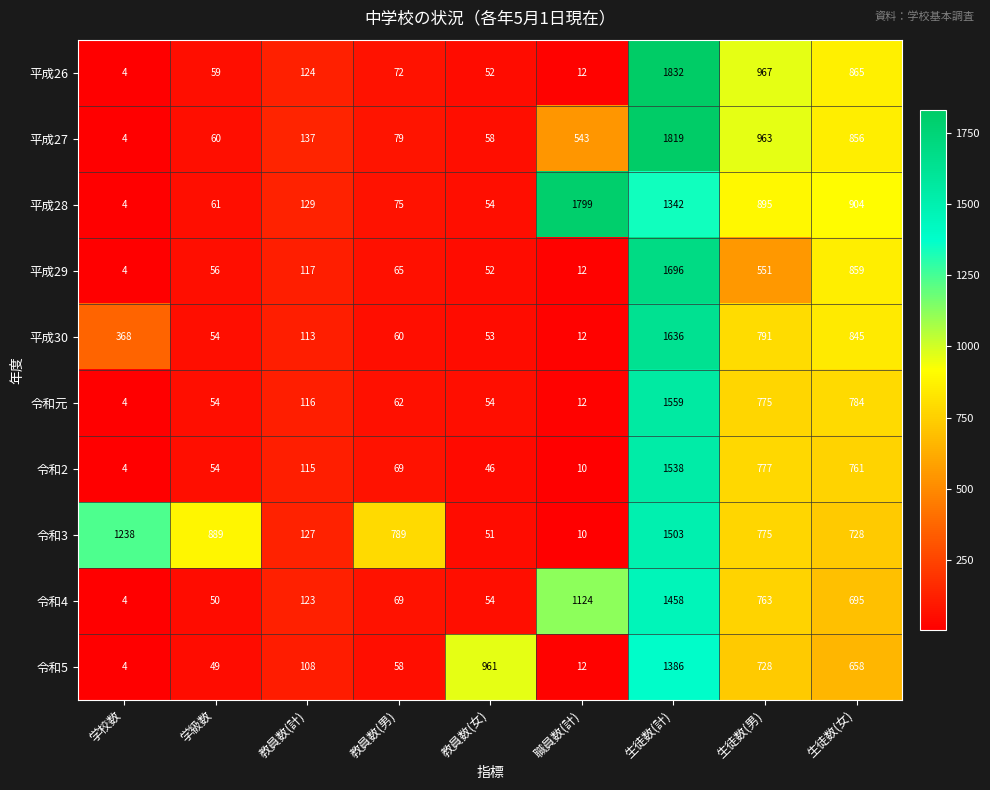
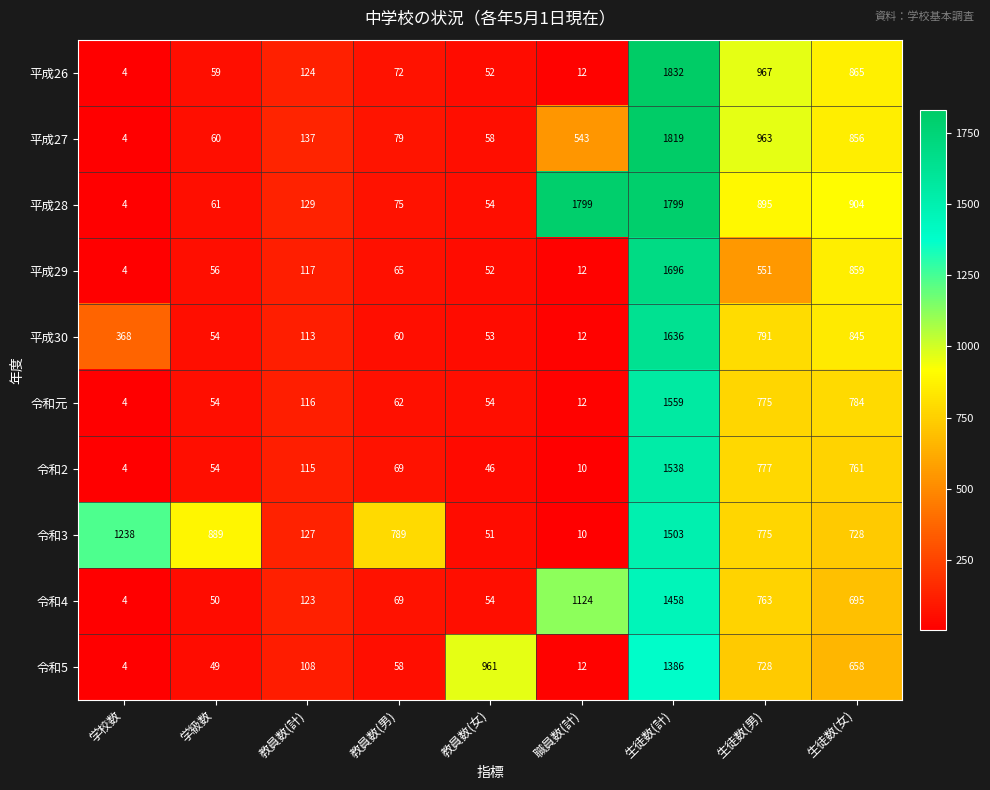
  {
    "平成26": {
      "学校数": 4,
      "学級数": 59,
      "教員数(計)": 124,
      "教員数(男)": 72,
      "教員数(女)": 52,
      "職員数(計)": 12,
      "生徒数(計)": 1832,
      "生徒数(男)": 967,
      "生徒数(女)": 865
    },
    "平成27": {
      "学校数": 4,
      "学級数": 60,
      "教員数(計)": 137,
      "教員数(男)": 79,
      "教員数(女)": 58,
      "職員数(計)": 543,
      "生徒数(計)": 1819,
      "生徒数(男)": 963,
      "生徒数(女)": 856
    },
    "平成28": {
      "学校数": 4,
      "学級数": 61,
      "教員数(計)": 129,
      "教員数(男)": 75,
      "教員数(女)": 54,
      "職員数(計)": 1799,
-     "生徒数(計)": 1342,
+     "生徒数(計)": 1799,
      "生徒数(男)": 895,
      "生徒数(女)": 904
    },
    "平成29": {
      "学校数": 4,
      "学級数": 56,
      "教員数(計)": 117,
      "教員数(男)": 65,
      "教員数(女)": 52,
      "職員数(計)": 12,
      "生徒数(計)": 1696,
      "生徒数(男)": 551,
      "生徒数(女)": 859
    },
    "平成30": {
      "学校数": 368,
      "学級数": 54,
      "教員数(計)": 113,
      "教員数(男)": 60,
      "教員数(女)": 53,
      "職員数(計)": 12,
      "生徒数(計)": 1636,
      "生徒数(男)": 791,
      "生徒数(女)": 845
    },
    "令和元": {
      "学校数": 4,
      "学級数": 54,
      "教員数(計)": 116,
      "教員数(男)": 62,
      "教員数(女)": 54,
      "職員数(計)": 12,
      "生徒数(計)": 1559,
      "生徒数(男)": 775,
      "生徒数(女)": 784
    },
    "令和2": {
      "学校数": 4,
      "学級数": 54,
      "教員数(計)": 115,
      "教員数(男)": 69,
      "教員数(女)": 46,
      "職員数(計)": 10,
      "生徒数(計)": 1538,
      "生徒数(男)": 777,
      "生徒数(女)": 761
    },
    "令和3": {
      "学校数": 1238,
      "学級数": 889,
      "教員数(計)": 127,
      "教員数(男)": 789,
      "教員数(女)": 51,
      "職員数(計)": 10,
      "生徒数(計)": 1503,
      "生徒数(男)": 775,
      "生徒数(女)": 728
    },
    "令和4": {
      "学校数": 4,
      "学級数": 50,
      "教員数(計)": 123,
      "教員数(男)": 69,
      "教員数(女)": 54,
      "職員数(計)": 1124,
      "生徒数(計)": 1458,
      "生徒数(男)": 763,
      "生徒数(女)": 695
    },
    "令和5": {
      "学校数": 4,
      "学級数": 49,
      "教員数(計)": 108,
      "教員数(男)": 58,
      "教員数(女)": 961,
      "職員数(計)": 12,
      "生徒数(計)": 1386,
      "生徒数(男)": 728,
      "生徒数(女)": 658
    }
  }
